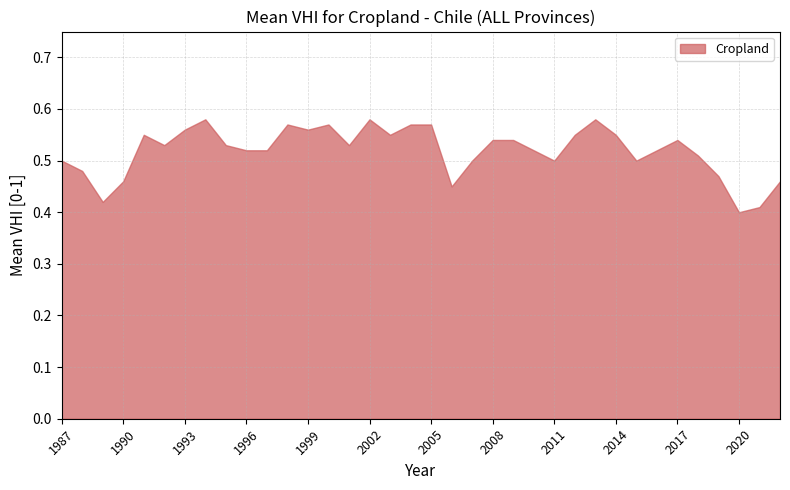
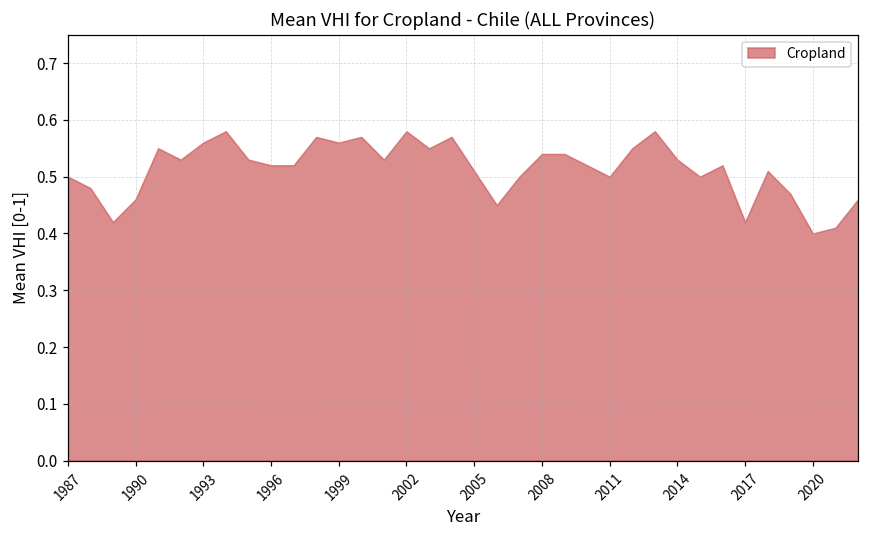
  {
    "1987": 0.50,
    "1990": 0.46,
    "1993": 0.56,
    "1996": 0.52,
    "1999": 0.56,
    "2002": 0.58,
-   "2005": 0.57,
+   "2005": 0.51,
    "2008": 0.54,
    "2011": 0.50,
-   "2014": 0.55,
-   "2017": 0.54,
+   "2014": 0.53,
+   "2017": 0.42,
    "2020": 0.40
  }
